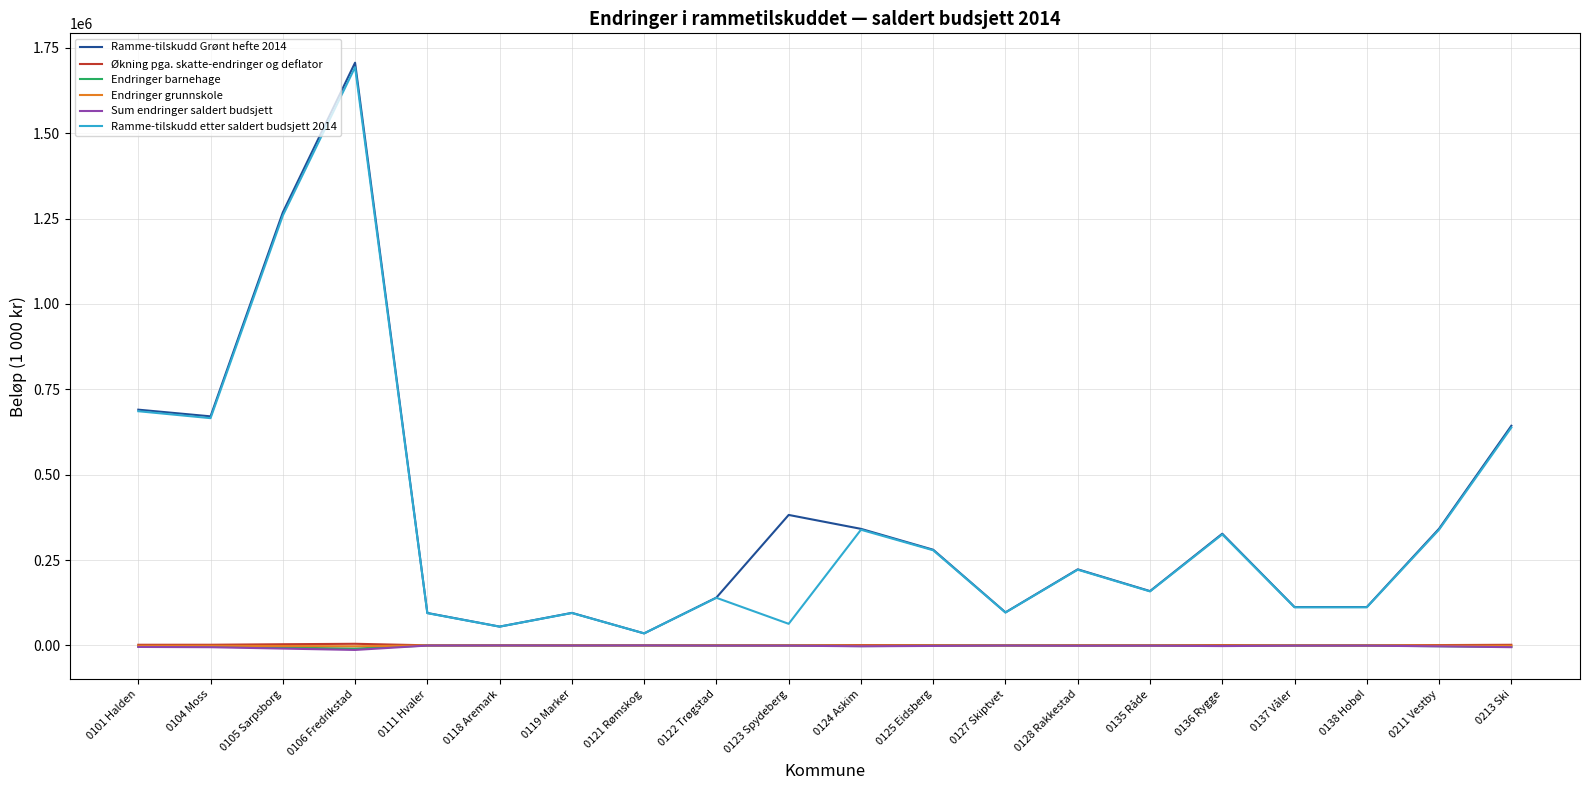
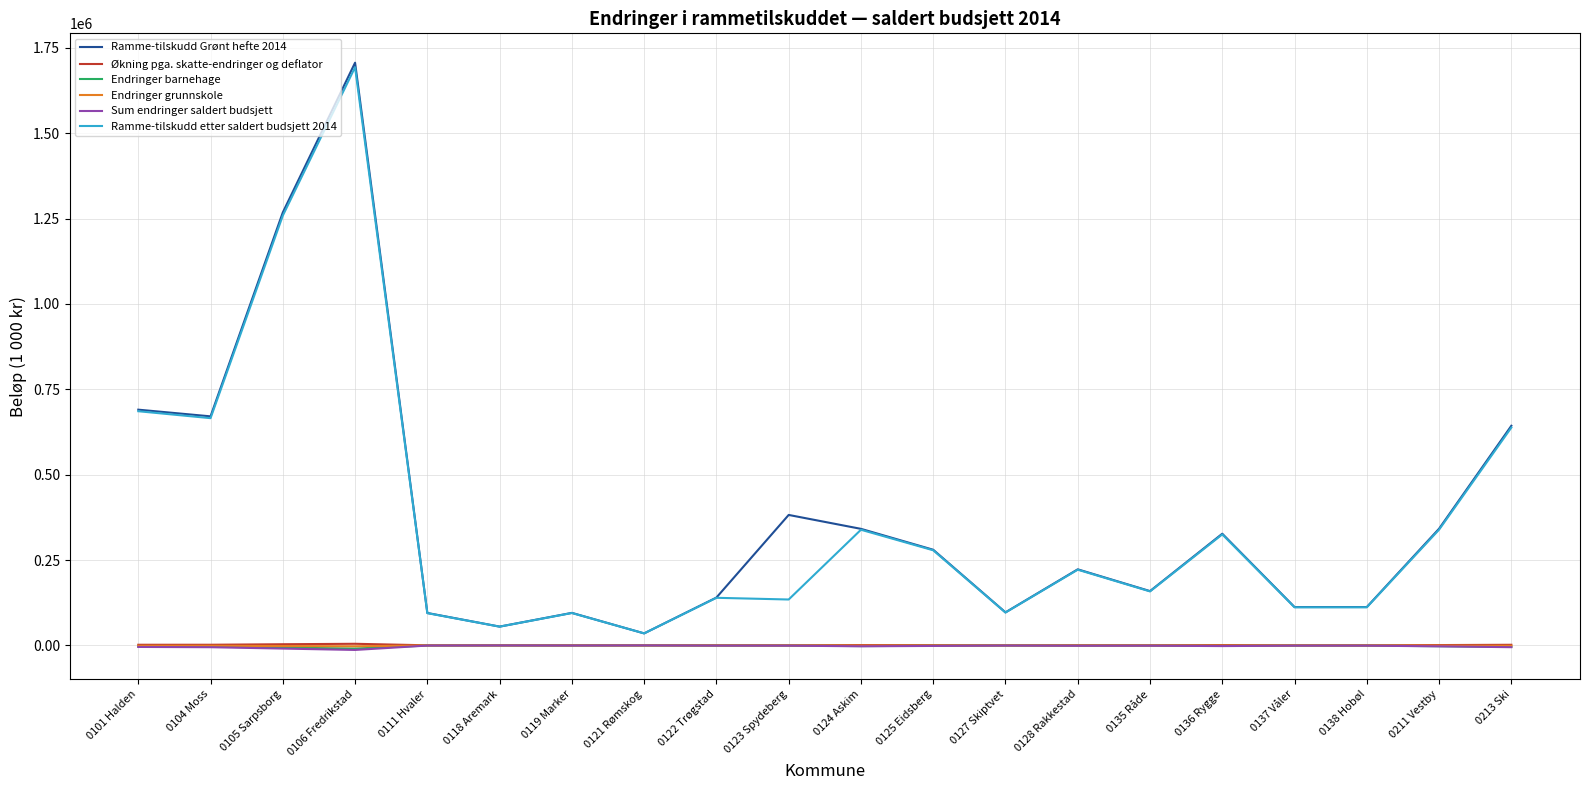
  {
    "Ramme-tilskudd Grønt hefte 2014": {
      "0105 Sarpsborg": 1270000,
      "0106 Fredrikstad": 1710000,
      "0123 Spydeberg": 380000
    },
    "Ramme-tilskudd etter saldert budsjett 2014": {
      "0105 Sarpsborg": 1260000,
      "0106 Fredrikstad": 1690000,
-     "0123 Spydeberg": 60000
+     "0123 Spydeberg": 130000
    }
  }
